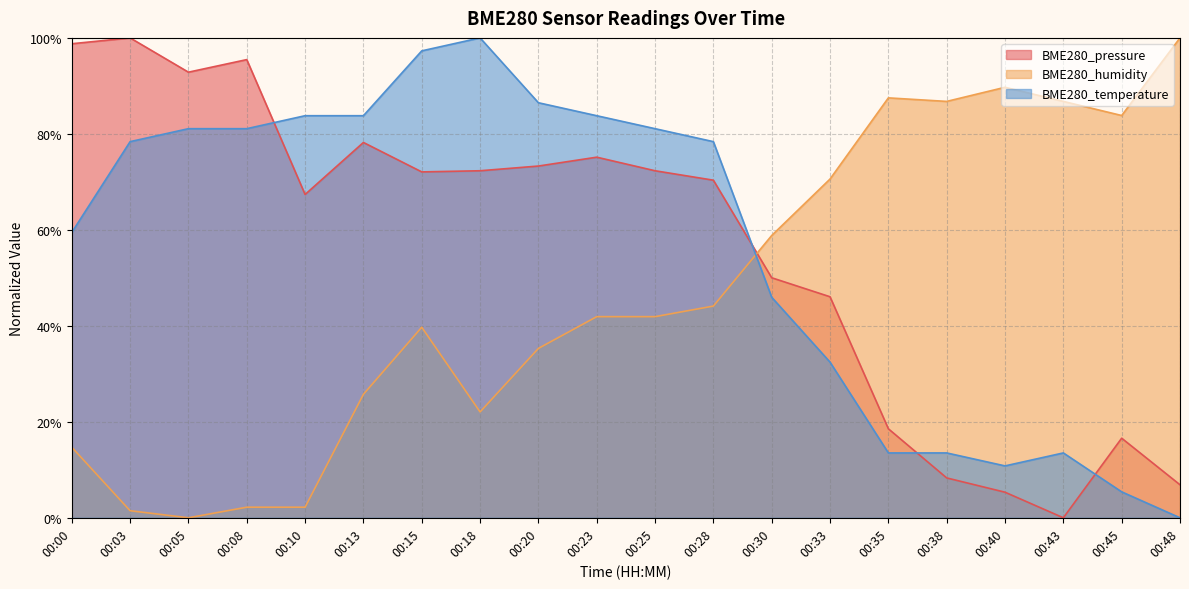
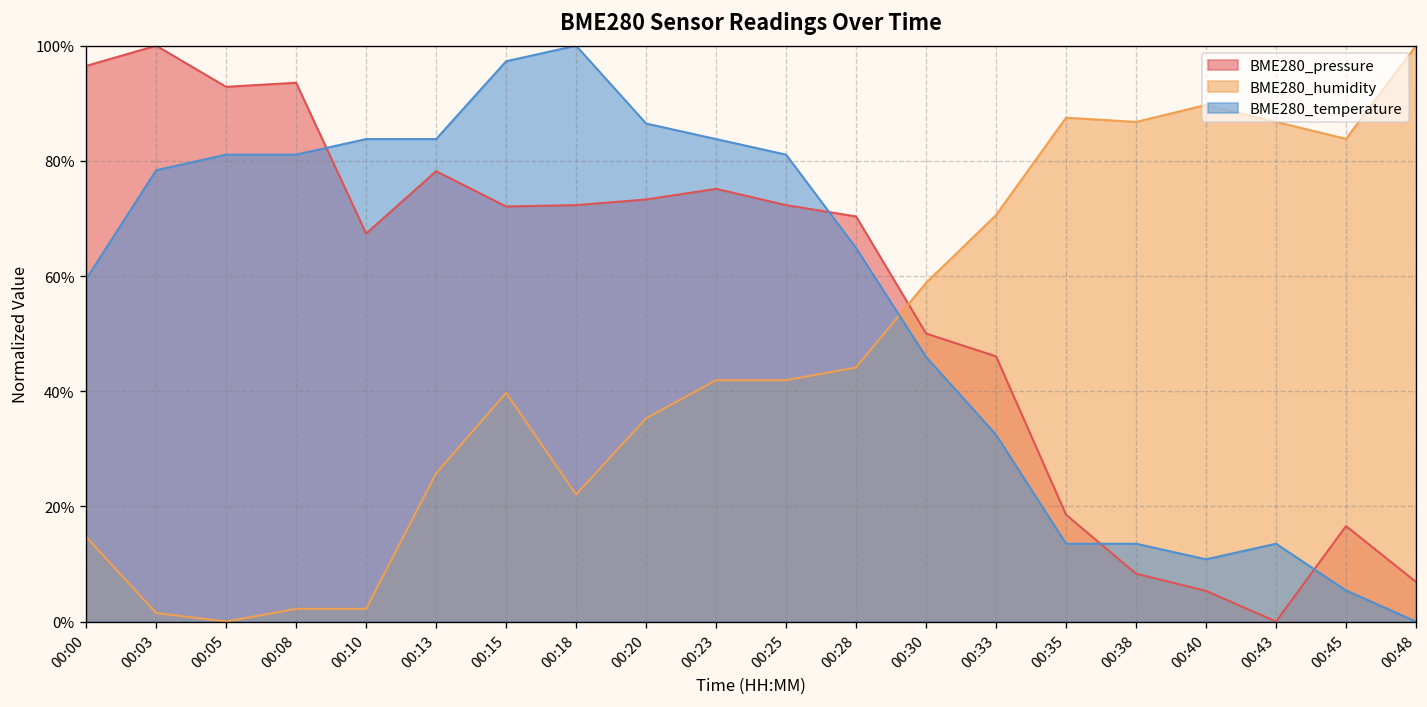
  {
    "BME280_pressure": {
-     "00:00": "99%",
+     "00:00": "96%",
      "00:03": "100%",
      "00:05": "93%",
-     "00:08": "95%",
+     "00:08": "94%",
      "00:10": "67%",
      "00:13": "78%",
      "00:15": "72%",
      "00:18": "72%",
      "00:20": "73%",
      "00:23": "75%",
      "00:25": "72%",
      "00:28": "70%",
      "00:30": "50%",
      "00:33": "46%",
      "00:35": "19%",
      "00:38": "8%",
      "00:40": "5%",
      "00:43": "0%",
      "00:45": "17%",
      "00:48": "7%"
    },
    "BME280_humidity": {
      "00:00": "15%",
      "00:03": "1%",
      "00:05": "0%",
      "00:08": "2%",
      "00:10": "2%",
      "00:13": "26%",
      "00:15": "40%",
      "00:18": "22%",
      "00:20": "35%",
      "00:23": "42%",
      "00:25": "42%",
      "00:28": "44%",
      "00:30": "59%",
      "00:33": "71%",
      "00:35": "87%",
      "00:38": "87%",
      "00:45": "84%",
      "00:48": "100%"
    },
    "BME280_temperature": {
      "00:00": "59%",
      "00:03": "78%",
      "00:05": "81%",
      "00:08": "81%",
      "00:10": "84%",
      "00:13": "84%",
      "00:15": "97%",
      "00:18": "100%",
      "00:20": "86%",
      "00:23": "84%",
      "00:25": "81%",
-     "00:28": "78%",
+     "00:28": "65%",
      "00:30": "46%",
      "00:33": "32%",
      "00:35": "14%",
      "00:38": "14%",
      "00:40": "11%",
      "00:43": "14%",
      "00:45": "5%",
      "00:48": "0%"
    }
  }
